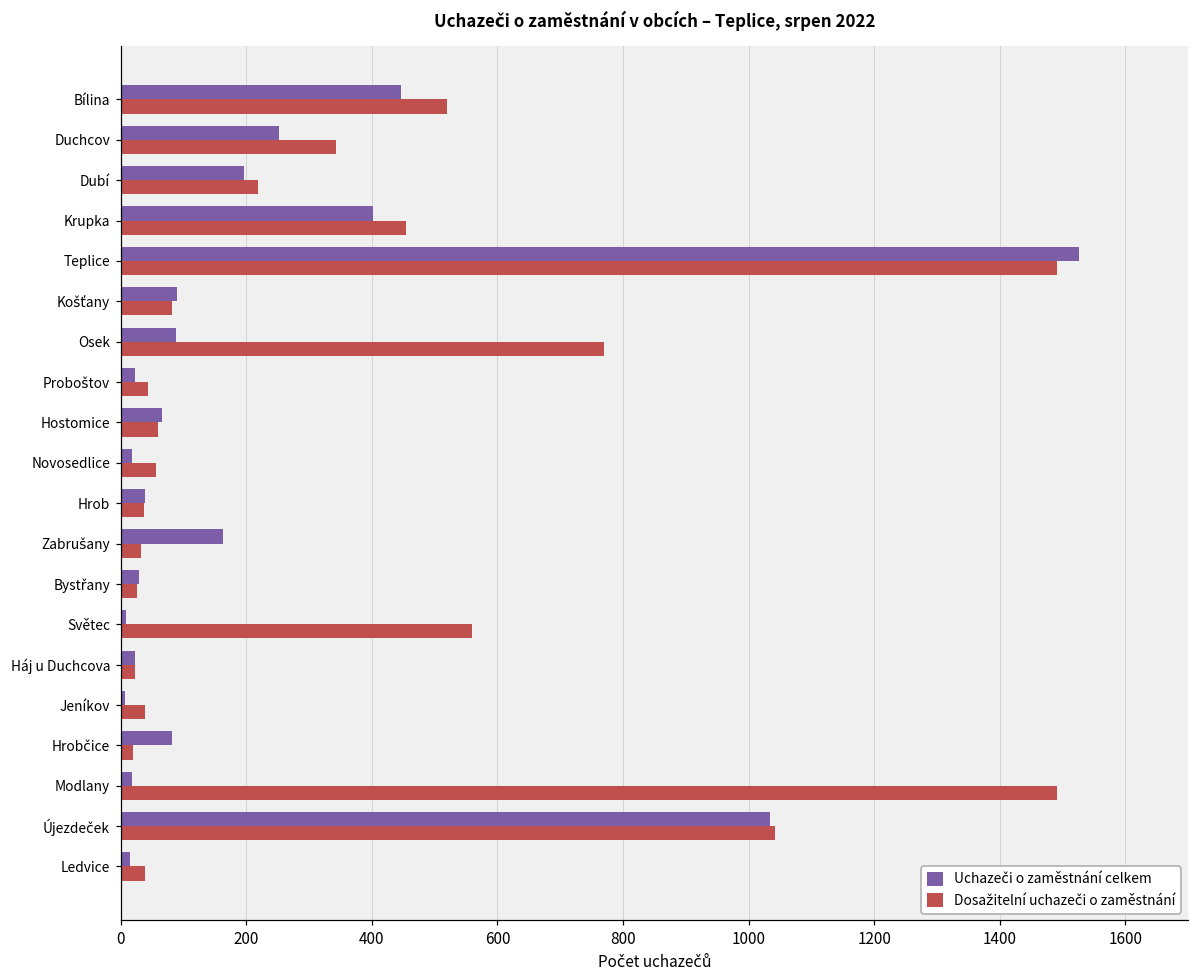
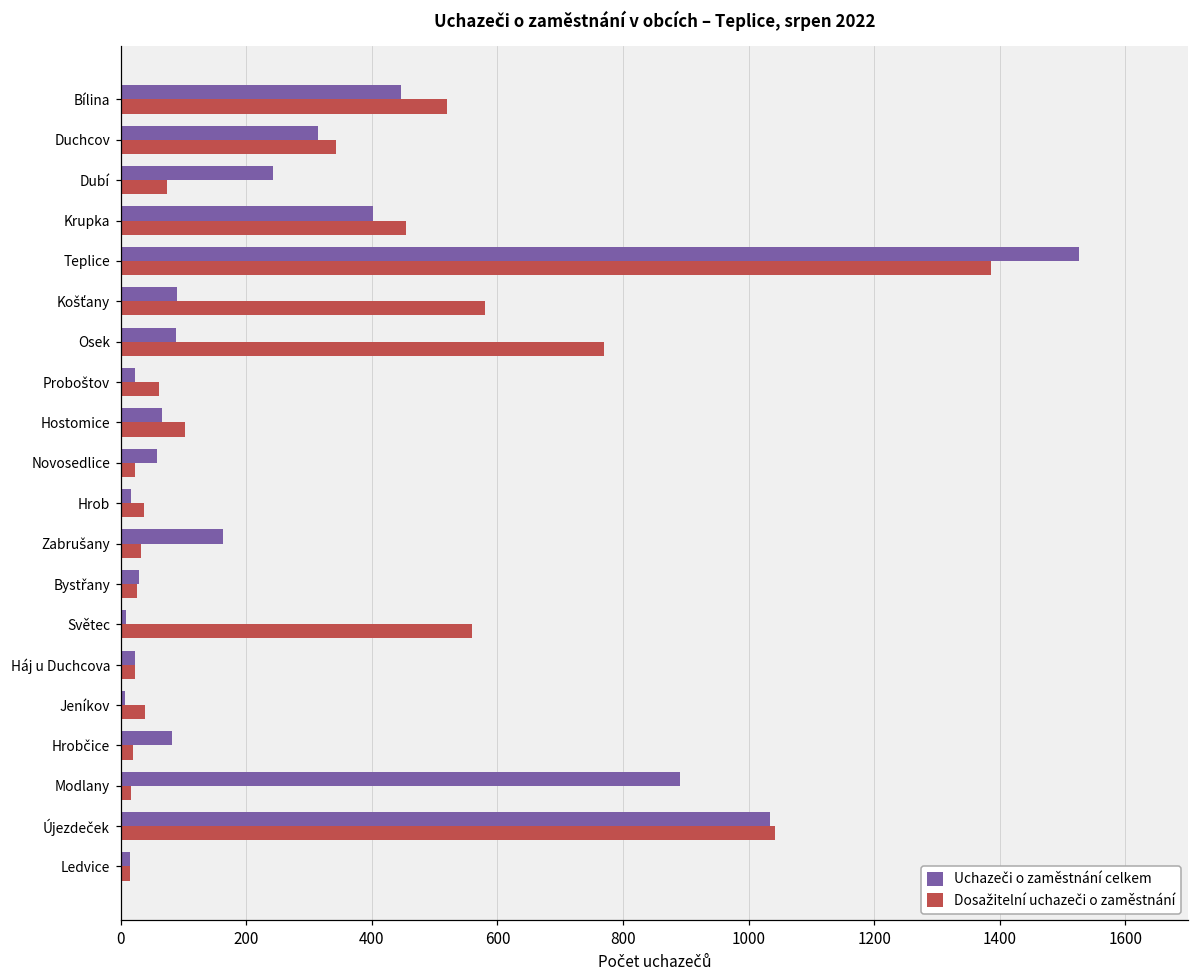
  {
    "Uchazeči o zaměstnání celkem": {
      "Bílina": 450,
-     "Duchcov": 250,
-     "Dubí": 200,
+     "Duchcov": 320,
+     "Dubí": 240,
      "Krupka": 400,
      "Teplice": 1530,
      "Košťany": 90,
      "Osek": 90,
      "Proboštov": 20,
      "Hostomice": 70,
-     "Novosedlice": 20,
-     "Hrob": 40,
+     "Novosedlice": 60,
+     "Hrob": 20,
      "Zabrušany": 160,
      "Bystřany": 30,
      "Světec": 10,
      "Háj u Duchcova": 20,
      "Jeníkov": 10,
      "Hrobčice": 80,
-     "Modlany": 20,
+     "Modlany": 890,
      "Újezdeček": 1040,
      "Ledvice": 20
    },
    "Dosažitelní uchazeči o zaměstnání": {
      "Bílina": 520,
      "Duchcov": 340,
-     "Dubí": 220,
+     "Dubí": 70,
      "Krupka": 450,
-     "Teplice": 1490,
-     "Košťany": 80,
+     "Teplice": 1390,
+     "Košťany": 580,
      "Osek": 770,
-     "Proboštov": 40,
-     "Hostomice": 60,
-     "Novosedlice": 60,
+     "Proboštov": 60,
+     "Hostomice": 100,
+     "Novosedlice": 20,
      "Hrob": 40,
      "Zabrušany": 30,
      "Bystřany": 30,
      "Světec": 560,
      "Háj u Duchcova": 20,
      "Jeníkov": 40,
      "Hrobčice": 20,
-     "Modlany": 1490,
+     "Modlany": 20,
      "Újezdeček": 1040,
-     "Ledvice": 40
+     "Ledvice": 20
    }
  }
